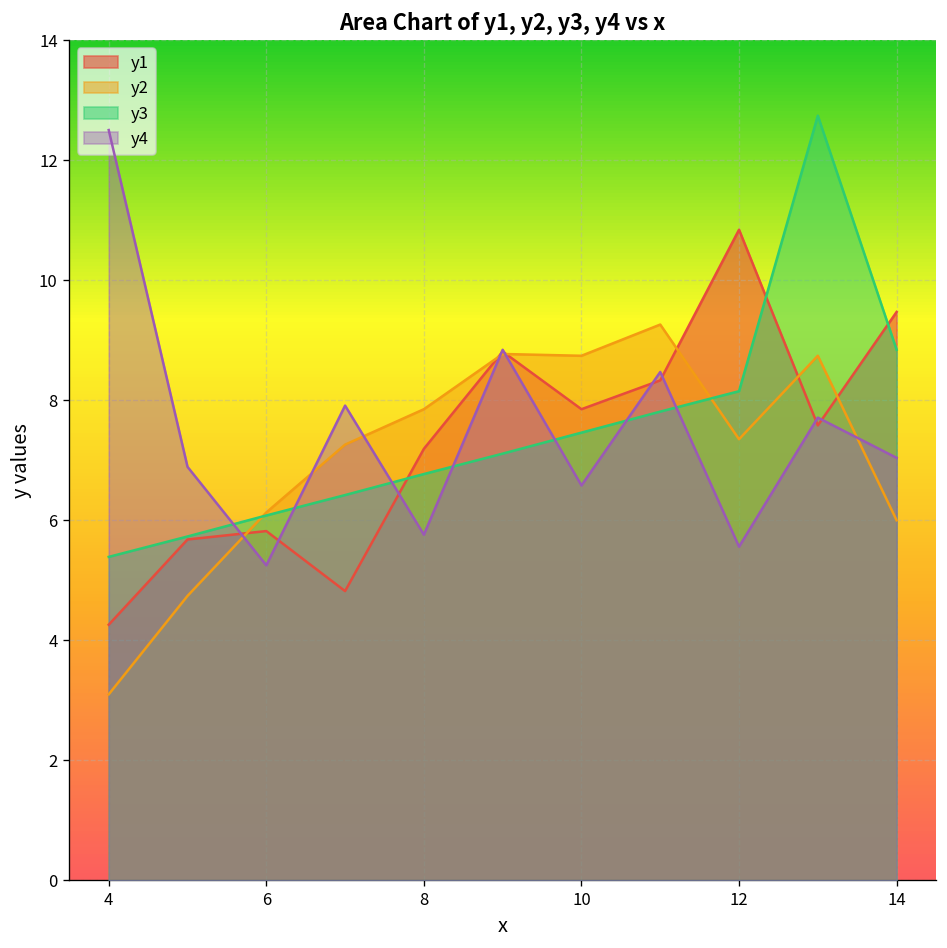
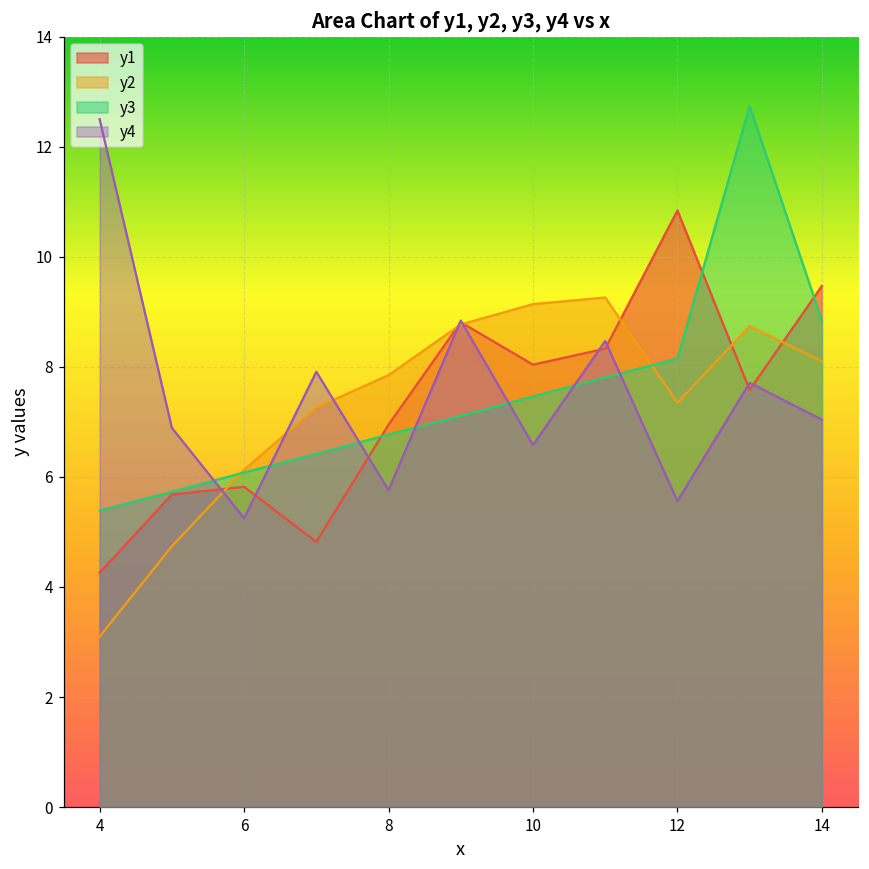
  {
    "y1": {
      "4": 4.3,
      "6": 5.8,
-     "8": 7.2,
-     "10": 7.9,
+     "8": 7.0,
+     "10": 8.0,
      "12": 10.8,
      "14": 9.5
    },
    "y2": {
      "4": 3.1,
      "8": 7.9,
-     "10": 8.7,
+     "10": 9.1,
      "12": 7.4,
-     "14": 6.0
+     "14": 8.1
    },
    "y3": {
      "4": 5.4,
      "8": 6.8,
      "10": 7.5,
      "12": 8.2,
      "14": 8.8
    },
    "y4": {
      "6": 5.3,
      "8": 5.8,
      "10": 6.6,
      "12": 5.6,
      "14": 7.0
    }
  }
